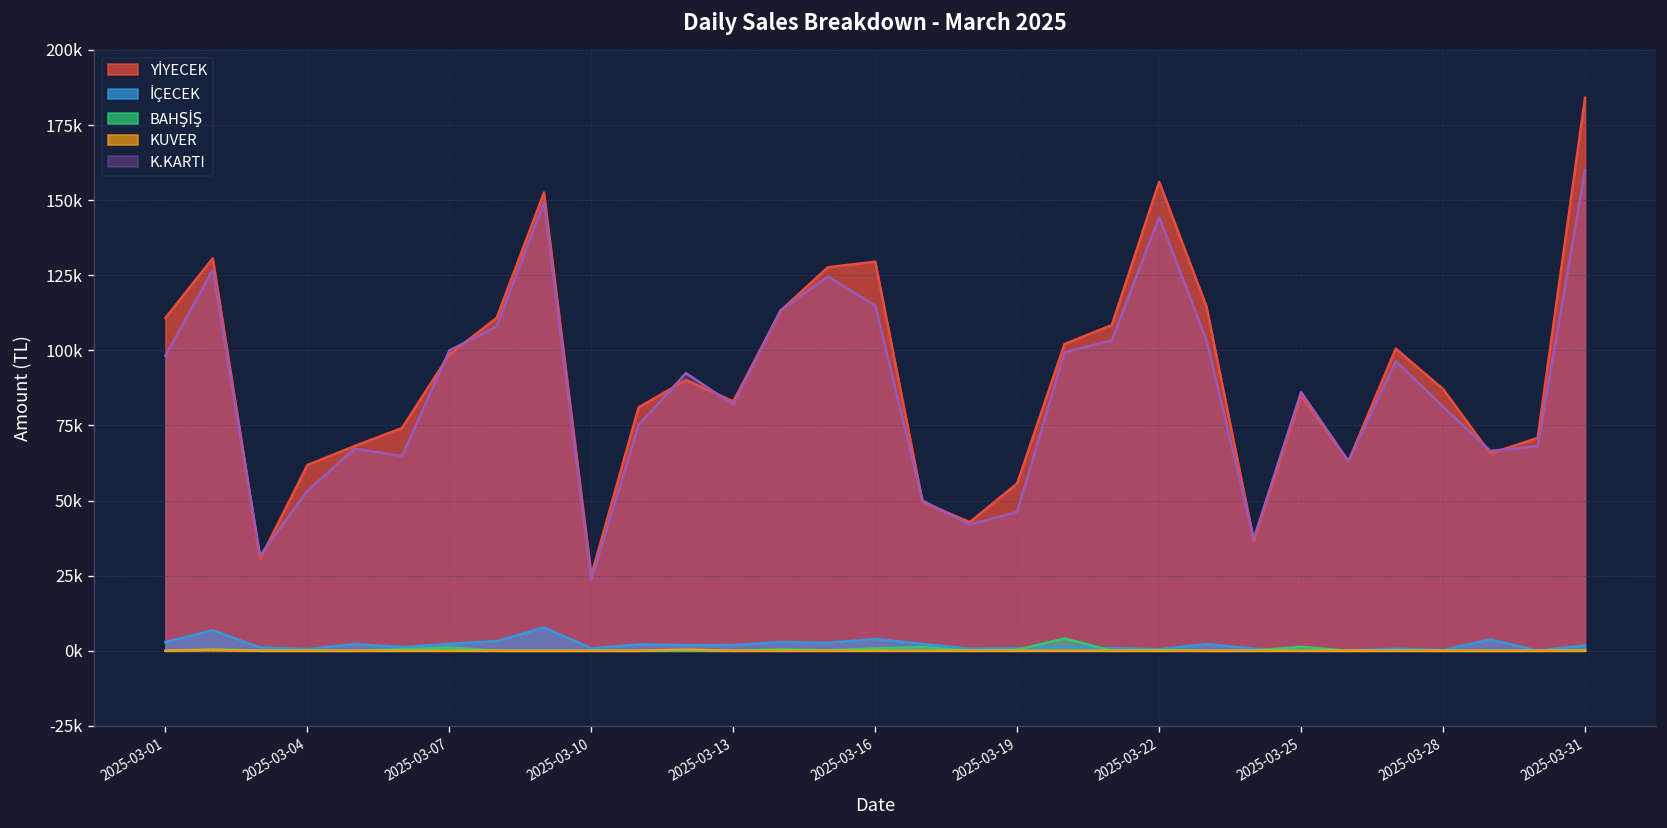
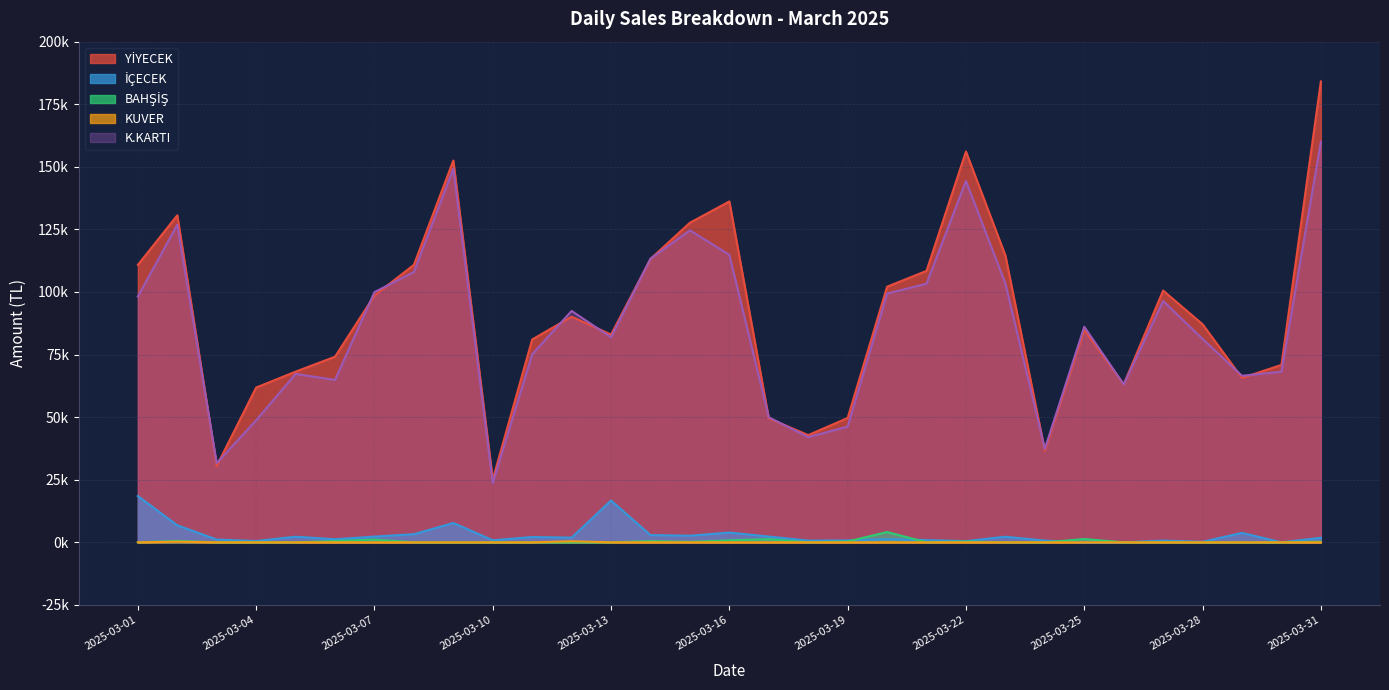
  {
    "YİYECEK": {
      "2025-03-01": 111000,
      "2025-03-04": 62000,
      "2025-03-07": 99000,
      "2025-03-10": 25000,
      "2025-03-13": 83000,
-     "2025-03-16": 130000,
-     "2025-03-19": 56000,
+     "2025-03-16": 136000,
+     "2025-03-19": 50000,
      "2025-03-22": 156000,
      "2025-03-25": 85000,
      "2025-03-28": 87000,
      "2025-03-31": 184000
    },
    "İÇECEK": {
-     "2025-03-01": 3000,
+     "2025-03-01": 18000,
      "2025-03-07": 2000,
-     "2025-03-13": 2000,
+     "2025-03-13": 17000,
      "2025-03-16": 4000,
      "2025-03-31": 2000
    },
    "BAHŞİŞ": {
      "2025-03-07": 1000,
      "2025-03-25": 1000
    },
    "KUVER": {
      "2025-03-07": 0
    },
    "K.KARTI": {
      "2025-03-01": 98000,
-     "2025-03-04": 53000,
+     "2025-03-04": 49000,
      "2025-03-07": 100000,
      "2025-03-10": 24000,
      "2025-03-13": 82000,
      "2025-03-16": 115000,
      "2025-03-19": 46000,
      "2025-03-22": 144000,
      "2025-03-25": 86000,
      "2025-03-28": 81000,
      "2025-03-31": 160000
    }
  }
